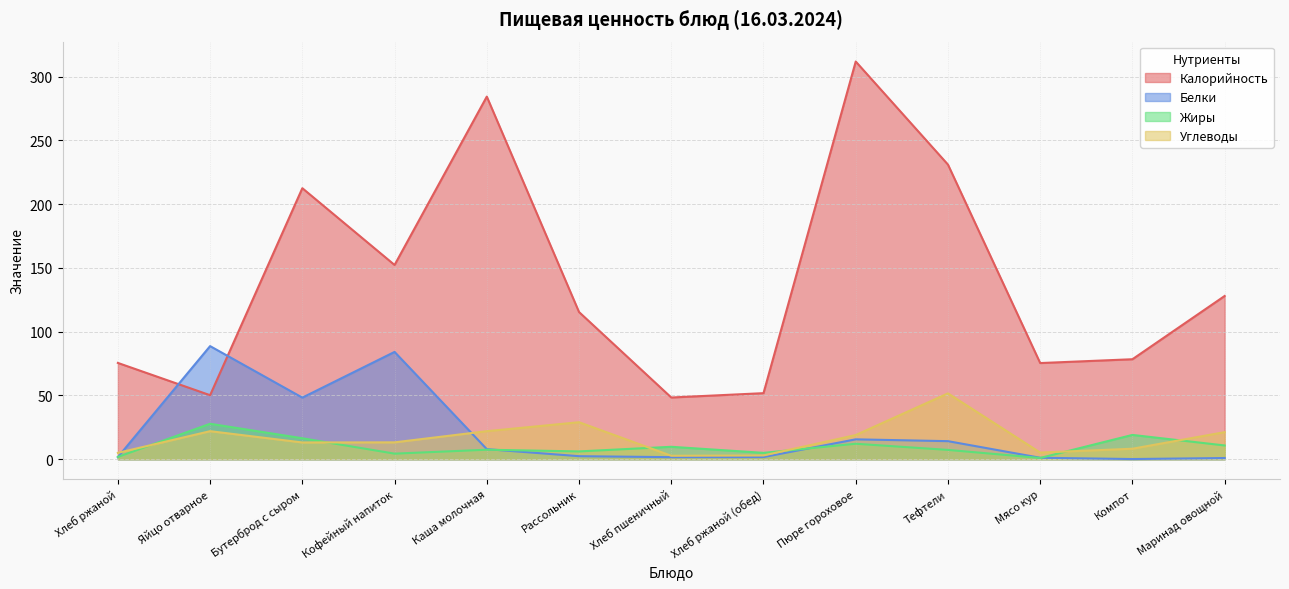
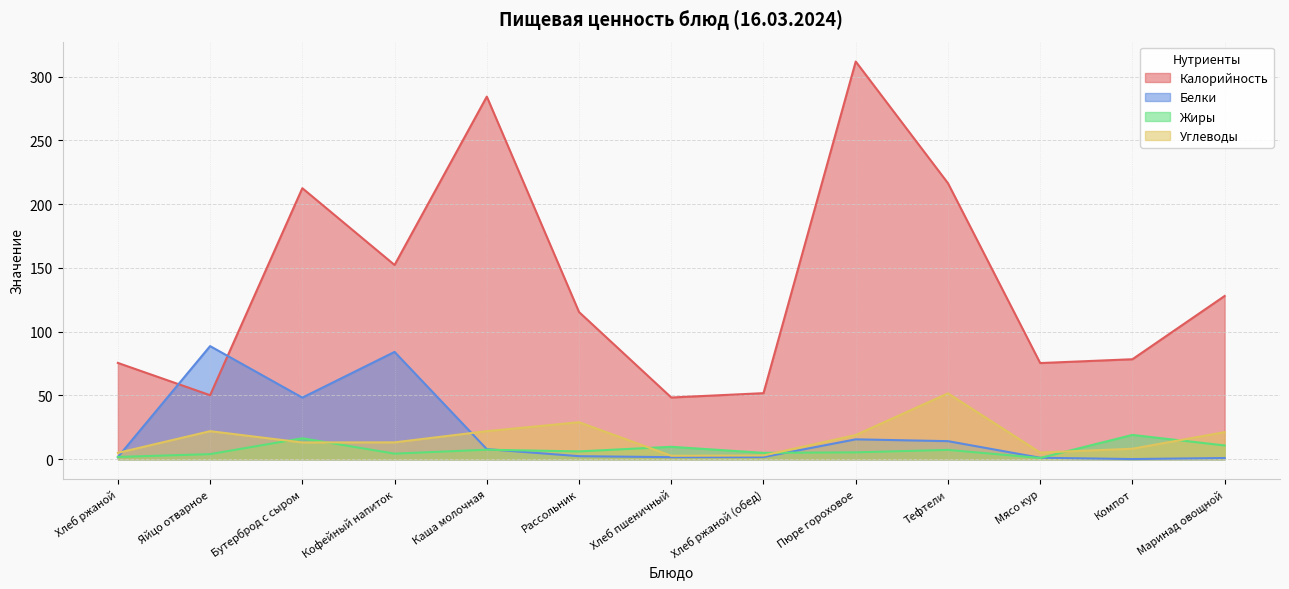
  {
    "Калорийность": {
      "Хлеб ржаной": 76,
      "Яйцо отварное": 50,
      "Бутерброд с сыром": 213,
      "Кофейный напиток": 152,
      "Каша молочная": 284,
      "Рассольник": 115,
      "Хлеб пшеничный": 48,
      "Хлеб ржаной (обед)": 52,
      "Пюре гороховое": 312,
-     "Тефтели": 231,
+     "Тефтели": 216,
      "Мясо кур": 75,
      "Компот": 78,
      "Маринад овощной": 128
    },
    "Белки": {
      "Яйцо отварное": 89,
      "Бутерброд с сыром": 48,
      "Кофейный напиток": 84,
      "Рассольник": 2,
      "Пюре гороховое": 16,
      "Тефтели": 14,
      "Компот": 0,
      "Маринад овощной": 1
    },
    "Жиры": {
-     "Яйцо отварное": 28,
+     "Яйцо отварное": 4,
      "Бутерброд с сыром": 16,
      "Кофейный напиток": 4,
      "Рассольник": 6,
      "Хлеб пшеничный": 10,
      "Хлеб ржаной (обед)": 5,
-     "Пюре гороховое": 12,
+     "Пюре гороховое": 5,
      "Тефтели": 7,
      "Компот": 19,
      "Маринад овощной": 11
    },
    "Углеводы": {
      "Хлеб ржаной": 5,
      "Яйцо отварное": 22,
      "Бутерброд с сыром": 13,
      "Кофейный напиток": 13,
      "Каша молочная": 22,
      "Рассольник": 29,
      "Пюре гороховое": 19,
      "Тефтели": 52,
      "Мясо кур": 5,
      "Компот": 8,
      "Маринад овощной": 21
    }
  }
